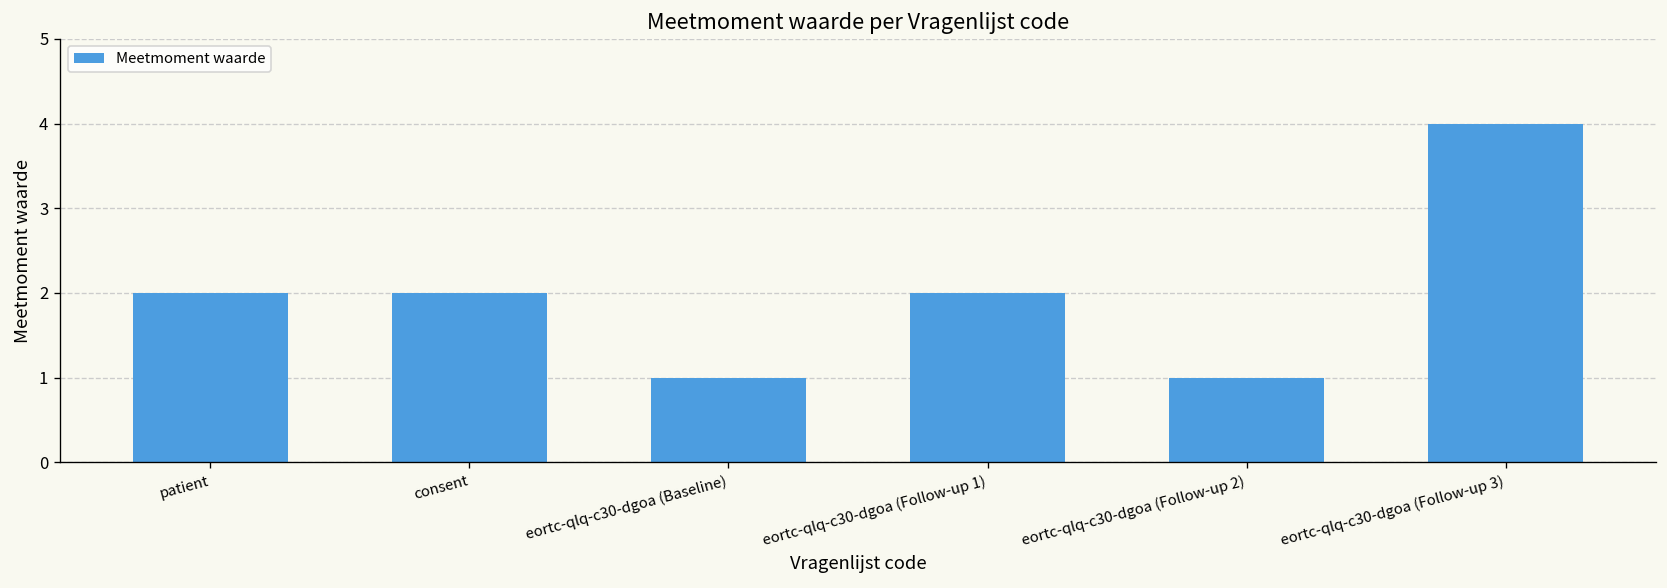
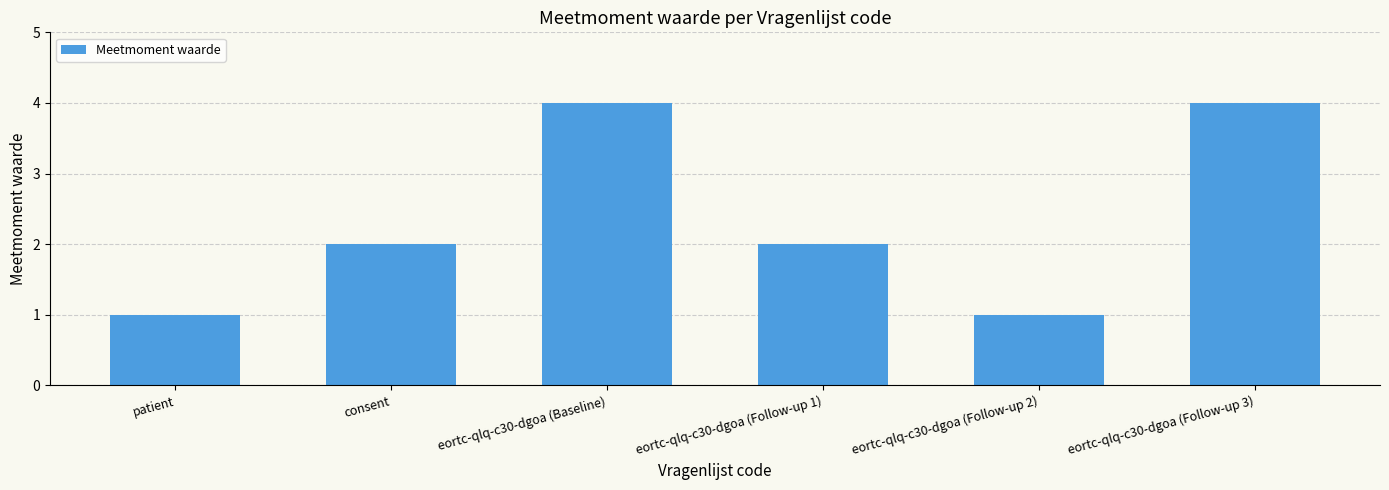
  {
-   "patient": 2,
+   "patient": 1,
    "consent": 2,
-   "eortc-qlq-c30-dgoa (Baseline)": 1,
+   "eortc-qlq-c30-dgoa (Baseline)": 4,
    "eortc-qlq-c30-dgoa (Follow-up 1)": 2,
    "eortc-qlq-c30-dgoa (Follow-up 2)": 1,
    "eortc-qlq-c30-dgoa (Follow-up 3)": 4
  }
